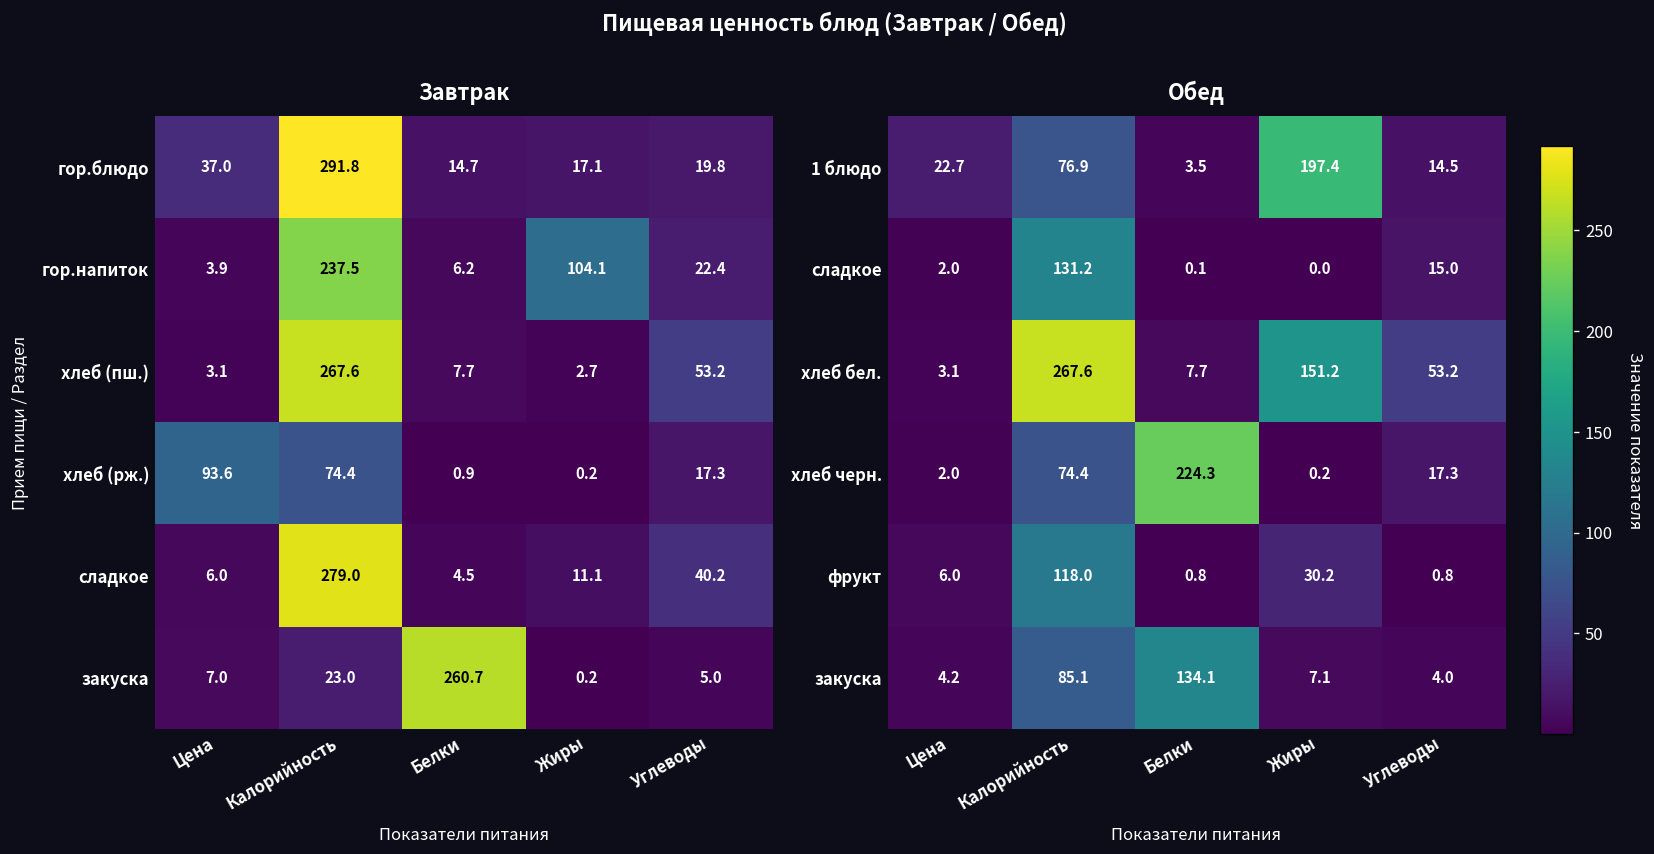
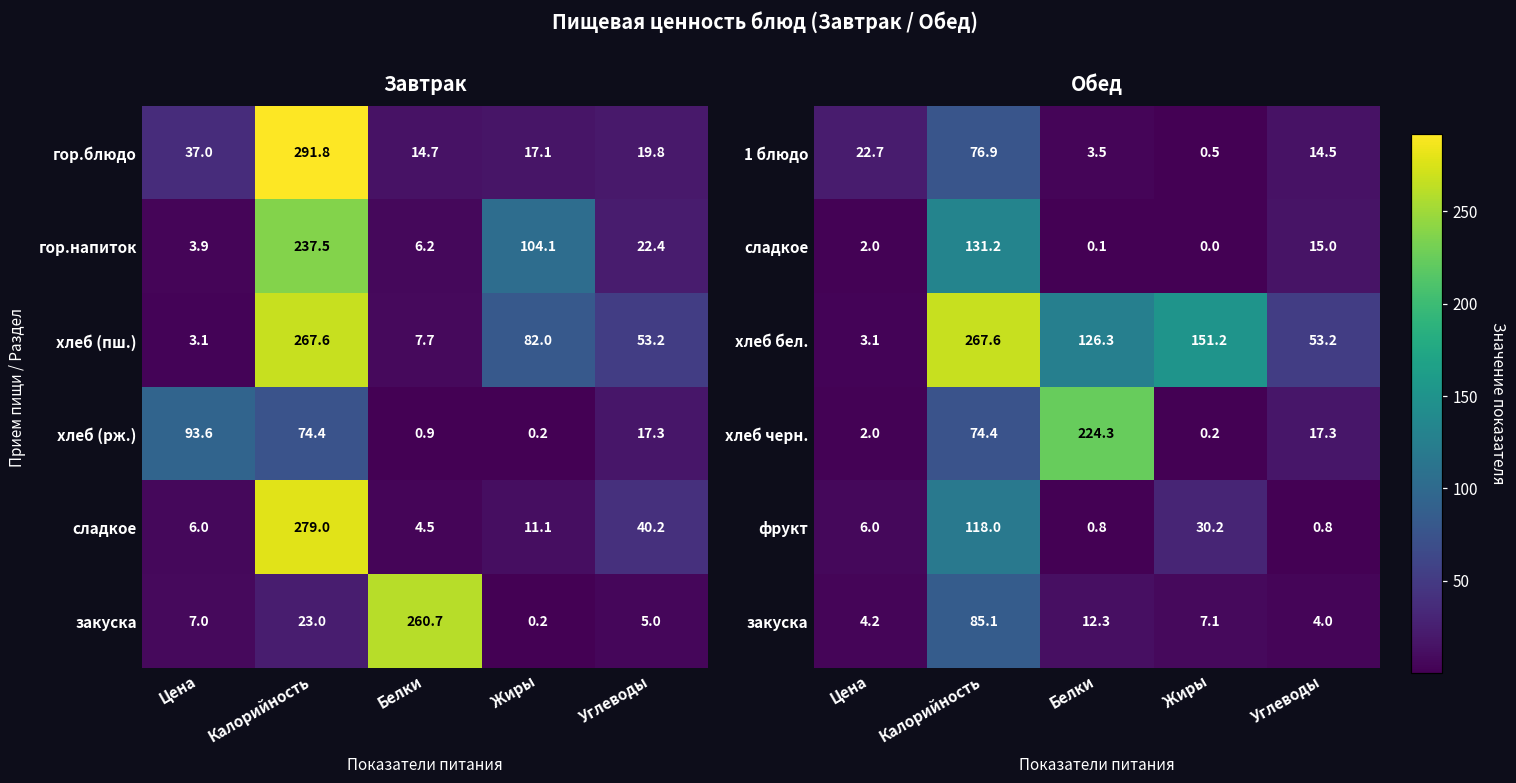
  {
    "Завтрак": {
      "гор.блюдо": {
        "Цена": 37.0,
        "Калорийность": 291.8,
        "Белки": 14.7,
        "Жиры": 17.1,
        "Углеводы": 19.8
      },
      "гор.напиток": {
        "Цена": 3.9,
        "Калорийность": 237.5,
        "Белки": 6.2,
        "Жиры": 104.1,
        "Углеводы": 22.4
      },
      "хлеб (пш.)": {
        "Цена": 3.1,
        "Калорийность": 267.6,
        "Белки": 7.7,
-       "Жиры": 2.7,
+       "Жиры": 82.0,
        "Углеводы": 53.2
      },
      "хлеб (рж.)": {
        "Цена": 93.6,
        "Калорийность": 74.4,
        "Белки": 0.9,
        "Жиры": 0.2,
        "Углеводы": 17.3
      },
      "сладкое": {
        "Цена": 6.0,
        "Калорийность": 279.0,
        "Белки": 4.5,
        "Жиры": 11.1,
        "Углеводы": 40.2
      },
      "закуска": {
        "Цена": 7.0,
        "Калорийность": 23.0,
        "Белки": 260.7,
        "Жиры": 0.2,
        "Углеводы": 5.0
      }
    },
    "Обед": {
      "1 блюдо": {
        "Цена": 22.7,
        "Калорийность": 76.9,
        "Белки": 3.5,
-       "Жиры": 197.4,
+       "Жиры": 0.5,
        "Углеводы": 14.5
      },
      "сладкое": {
        "Цена": 2.0,
        "Калорийность": 131.2,
        "Белки": 0.1,
        "Жиры": 0.0,
        "Углеводы": 15.0
      },
      "хлеб бел.": {
        "Цена": 3.1,
        "Калорийность": 267.6,
-       "Белки": 7.7,
+       "Белки": 126.3,
        "Жиры": 151.2,
        "Углеводы": 53.2
      },
      "хлеб черн.": {
        "Цена": 2.0,
        "Калорийность": 74.4,
        "Белки": 224.3,
        "Жиры": 0.2,
        "Углеводы": 17.3
      },
      "фрукт": {
        "Цена": 6.0,
        "Калорийность": 118.0,
        "Белки": 0.8,
        "Жиры": 30.2,
        "Углеводы": 0.8
      },
      "закуска": {
        "Цена": 4.2,
        "Калорийность": 85.1,
-       "Белки": 134.1,
+       "Белки": 12.3,
        "Жиры": 7.1,
        "Углеводы": 4.0
      }
    }
  }
